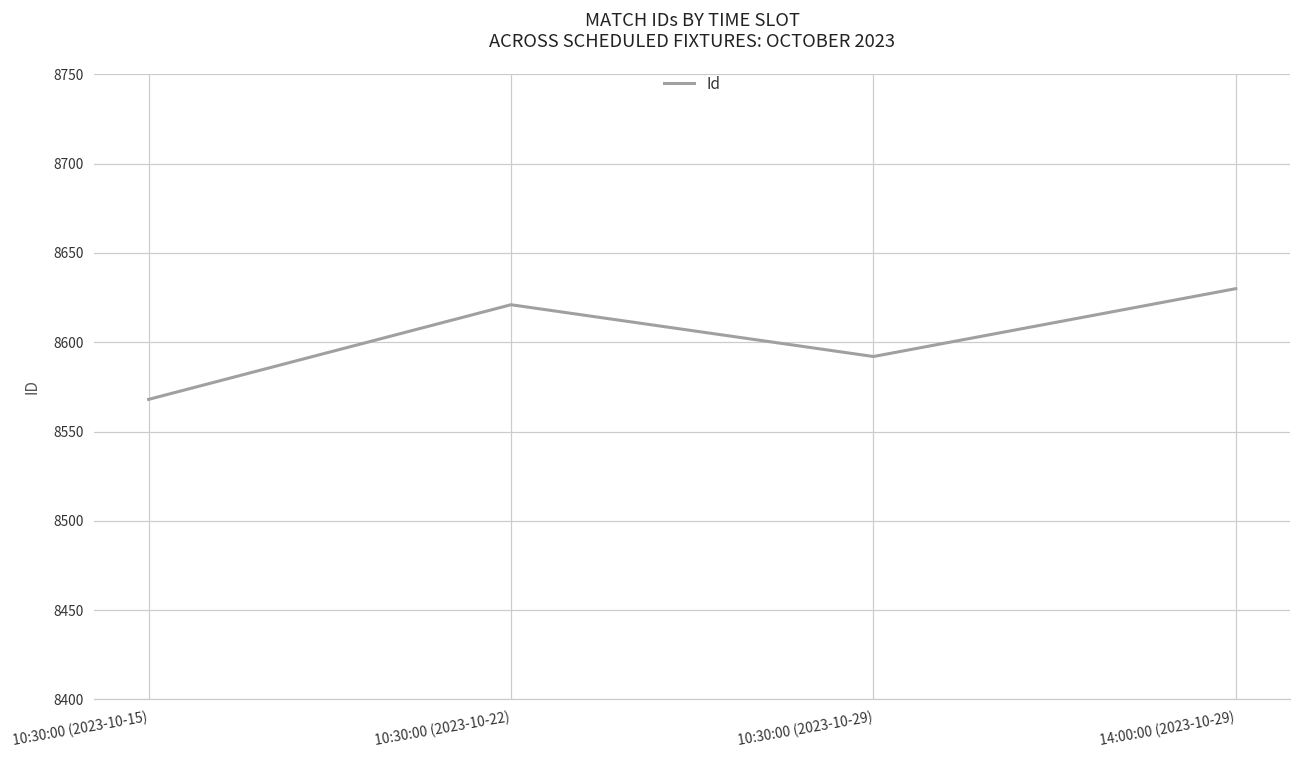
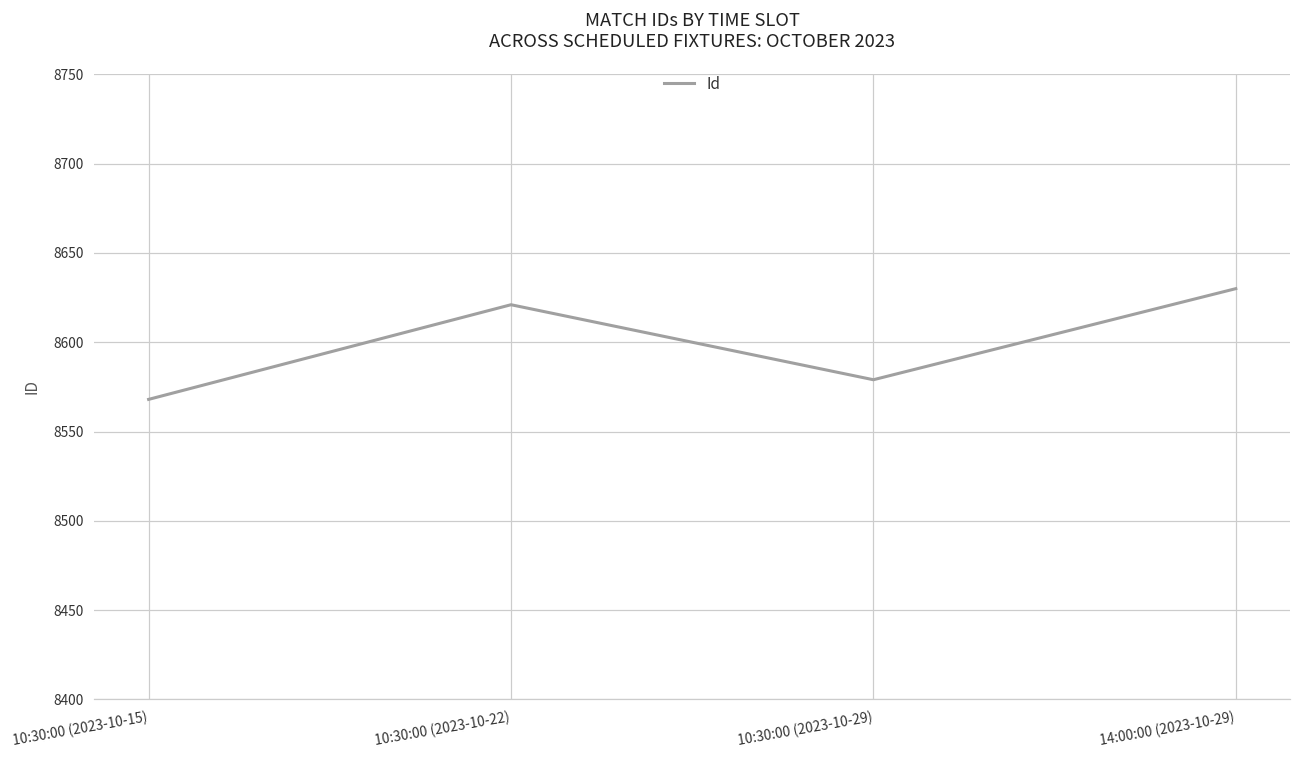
  {
    "10:30:00 (2023-10-15)": 8568,
    "10:30:00 (2023-10-22)": 8621,
-   "10:30:00 (2023-10-29)": 8592,
+   "10:30:00 (2023-10-29)": 8579,
    "14:00:00 (2023-10-29)": 8630
  }
